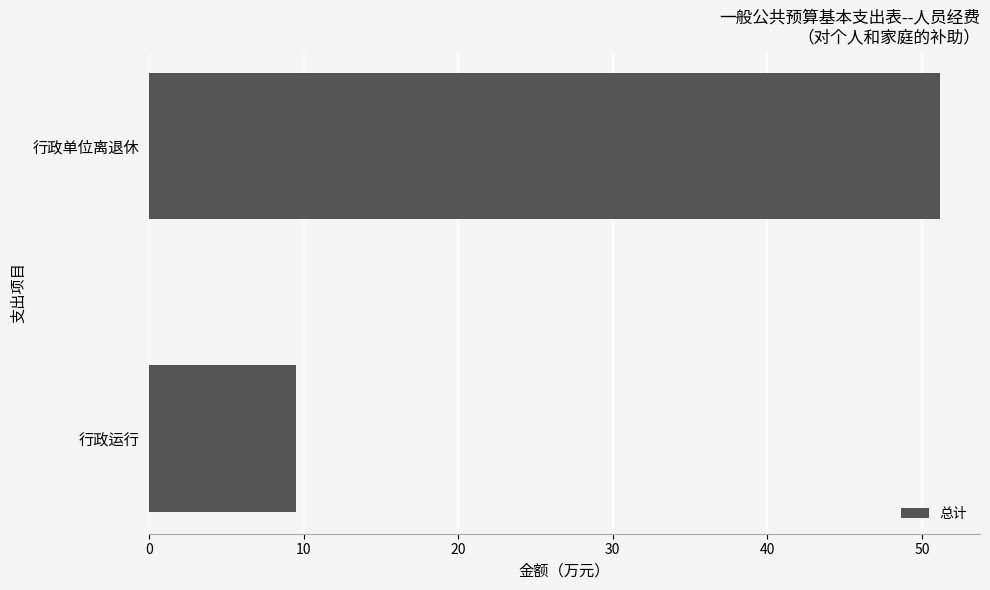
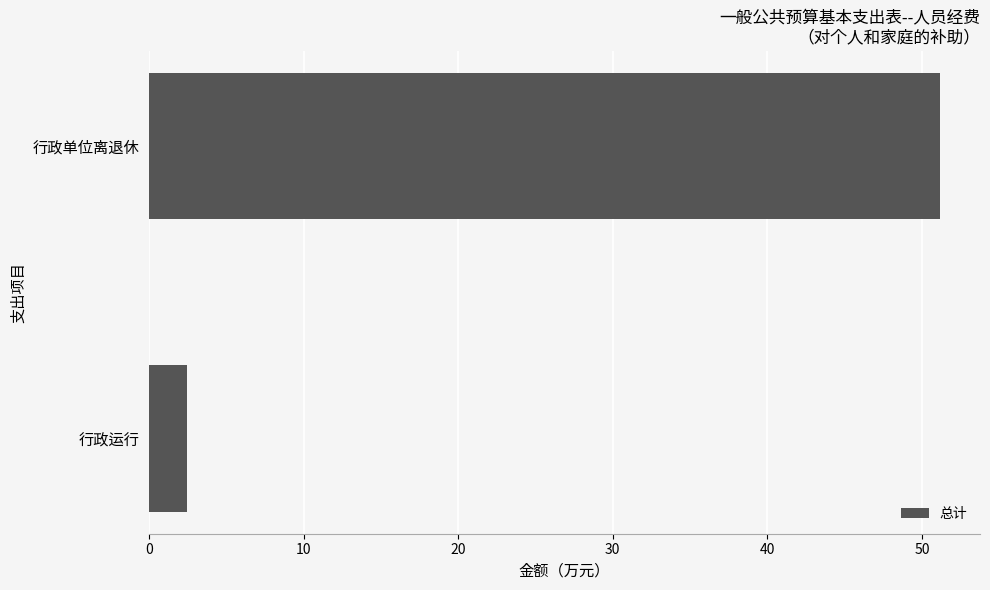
  {
    "行政单位离退休": 51.2,
-   "行政运行": 9.5
+   "行政运行": 2.4
  }
